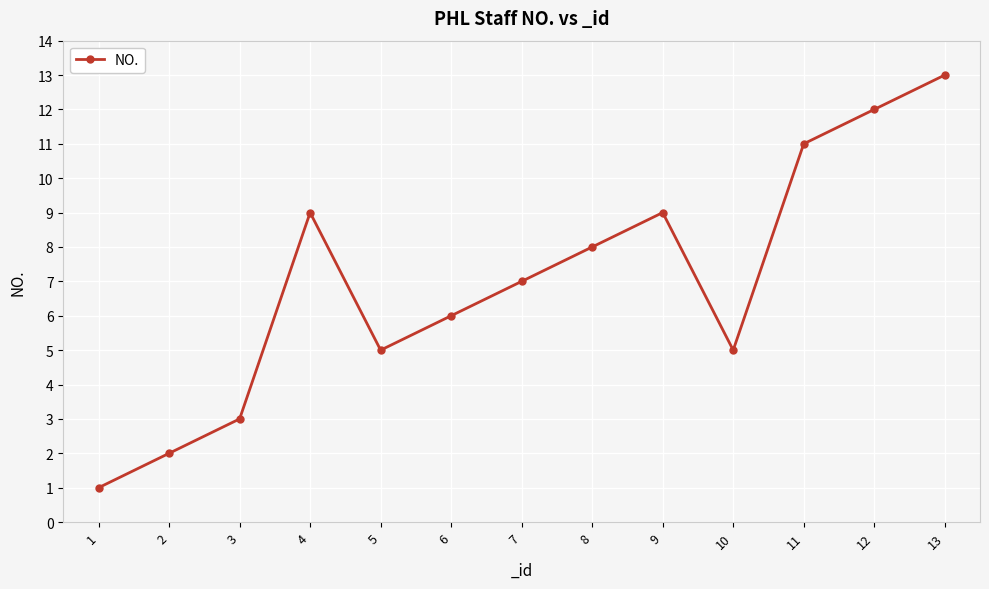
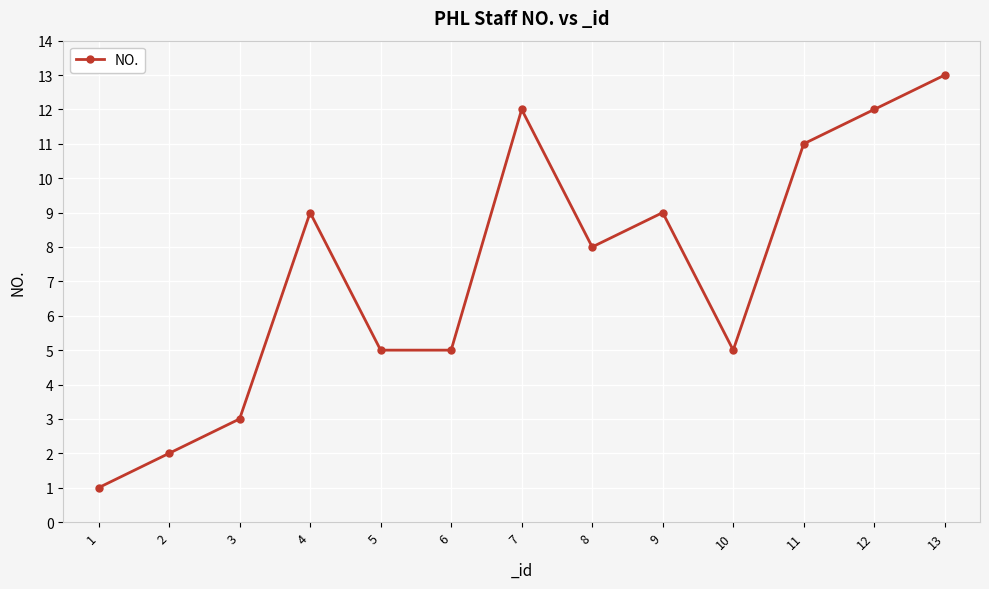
  {
    "1": 1,
    "2": 2,
    "3": 3,
    "4": 9,
    "5": 5,
-   "6": 6,
-   "7": 7,
+   "6": 5,
+   "7": 12,
    "8": 8,
    "9": 9,
    "10": 5,
    "11": 11,
    "12": 12,
    "13": 13
  }
